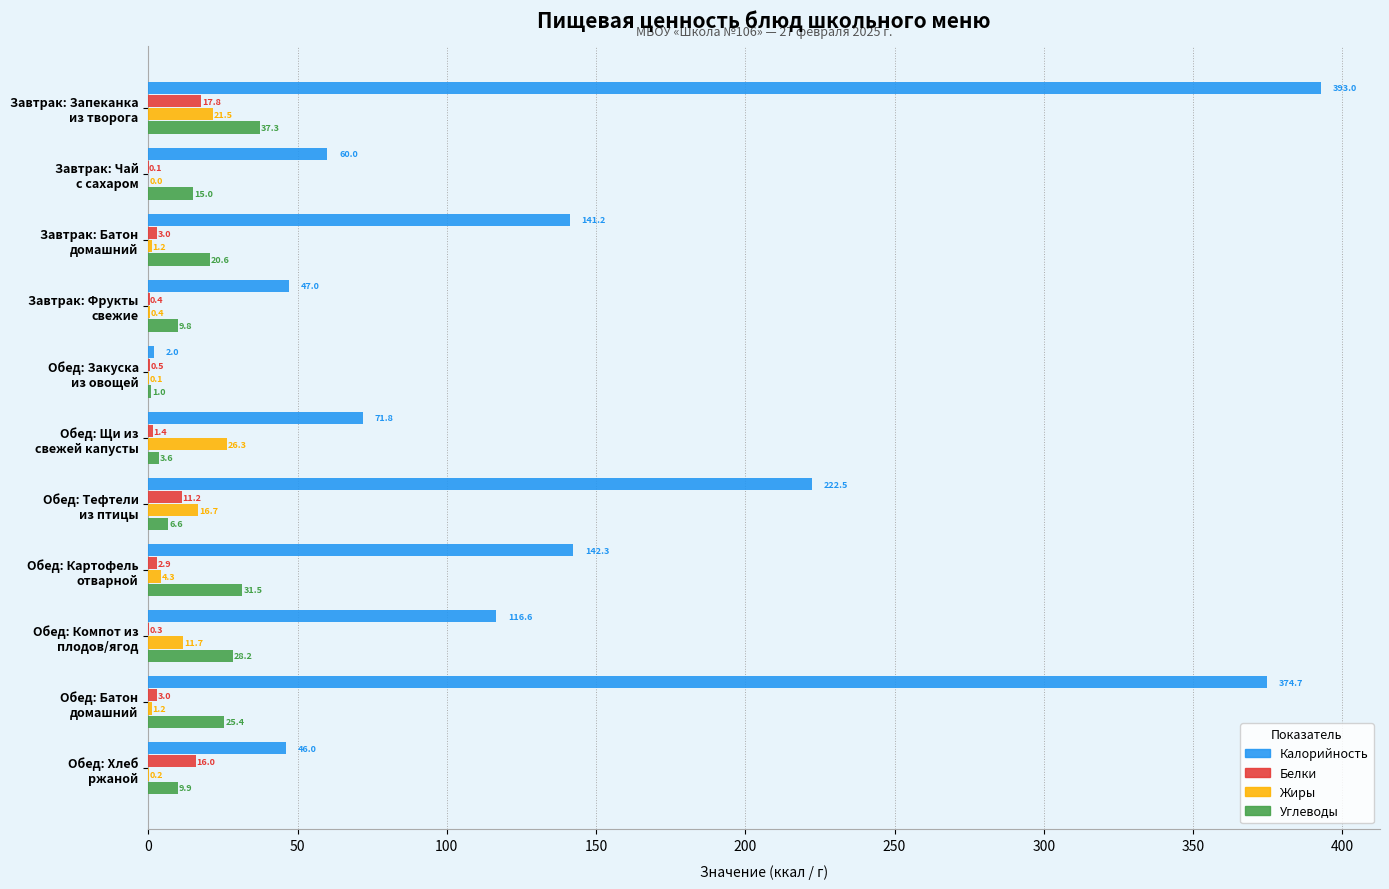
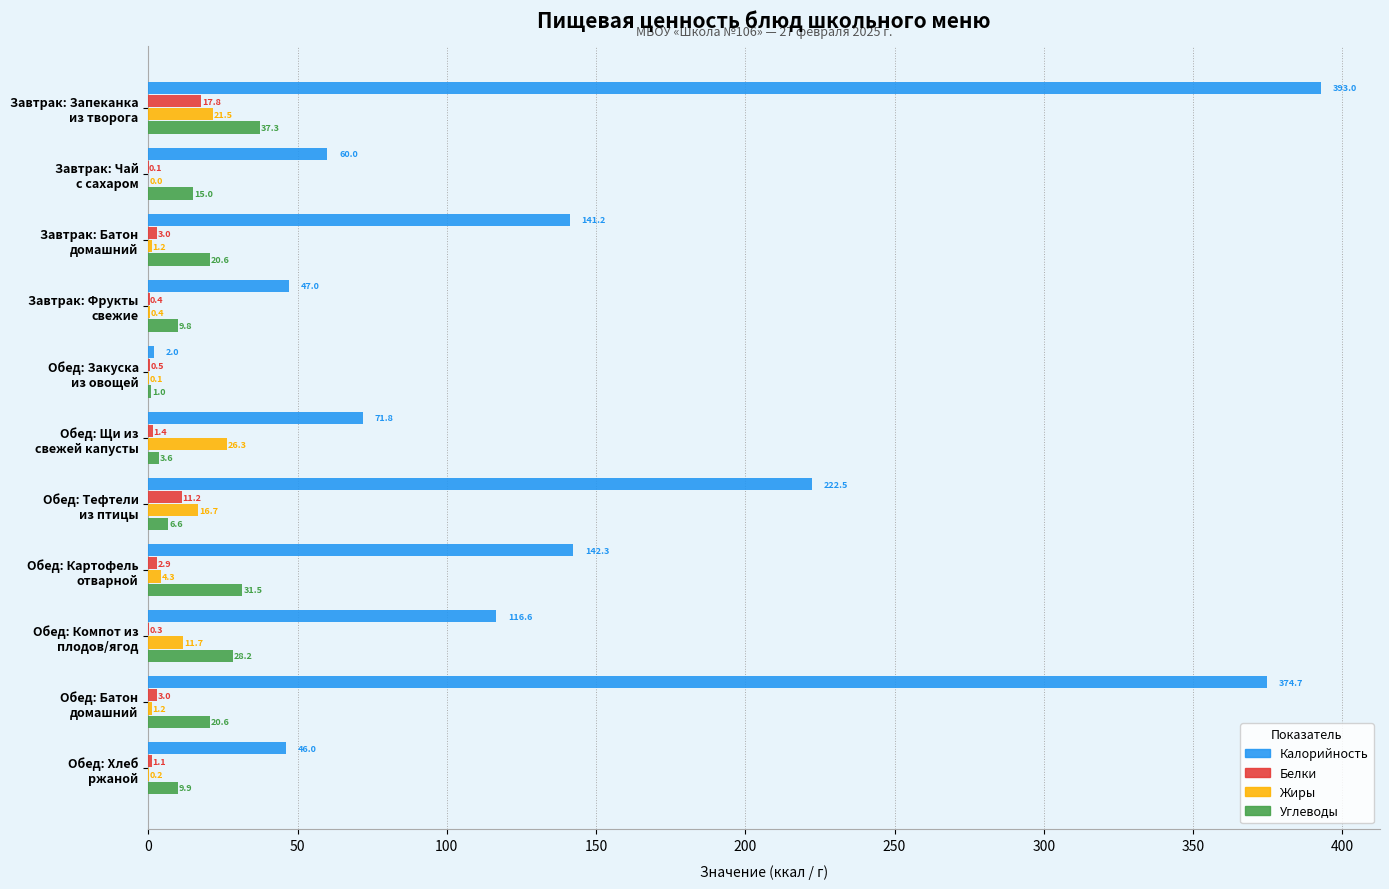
  {
    "Калорийность": {
      "Завтрак: Запеканка из творога": 393.0,
      "Завтрак: Чай с сахаром": 60.0,
      "Завтрак: Батон домашний": 141.2,
      "Завтрак: Фрукты свежие": 47.0,
      "Обед: Закуска из овощей": 2.0,
      "Обед: Щи из свежей капусты": 71.8,
      "Обед: Тефтели из птицы": 222.5,
      "Обед: Картофель отварной": 142.3,
      "Обед: Компот из плодов/ягод": 116.6,
      "Обед: Батон домашний": 374.7,
      "Обед: Хлеб ржаной": 46.0
    },
    "Белки": {
      "Завтрак: Запеканка из творога": 17.8,
      "Завтрак: Чай с сахаром": 0.1,
      "Завтрак: Батон домашний": 3.0,
      "Завтрак: Фрукты свежие": 0.4,
      "Обед: Закуска из овощей": 0.5,
      "Обед: Щи из свежей капусты": 1.4,
      "Обед: Тефтели из птицы": 11.2,
      "Обед: Картофель отварной": 2.9,
      "Обед: Компот из плодов/ягод": 0.3,
      "Обед: Батон домашний": 3.0,
-     "Обед: Хлеб ржаной": 16.0
+     "Обед: Хлеб ржаной": 1.1
    },
    "Жиры": {
      "Завтрак: Запеканка из творога": 21.5,
      "Завтрак: Чай с сахаром": 0.0,
      "Завтрак: Батон домашний": 1.2,
      "Завтрак: Фрукты свежие": 0.4,
      "Обед: Закуска из овощей": 0.1,
      "Обед: Щи из свежей капусты": 26.3,
      "Обед: Тефтели из птицы": 16.7,
      "Обед: Картофель отварной": 4.3,
      "Обед: Компот из плодов/ягод": 11.7,
      "Обед: Батон домашний": 1.2,
      "Обед: Хлеб ржаной": 0.2
    },
    "Углеводы": {
      "Завтрак: Запеканка из творога": 37.3,
      "Завтрак: Чай с сахаром": 15.0,
      "Завтрак: Батон домашний": 20.6,
      "Завтрак: Фрукты свежие": 9.8,
      "Обед: Закуска из овощей": 1.0,
      "Обед: Щи из свежей капусты": 3.6,
      "Обед: Тефтели из птицы": 6.6,
      "Обед: Картофель отварной": 31.5,
      "Обед: Компот из плодов/ягод": 28.2,
-     "Обед: Батон домашний": 25.4,
+     "Обед: Батон домашний": 20.6,
      "Обед: Хлеб ржаной": 9.9
    }
  }
